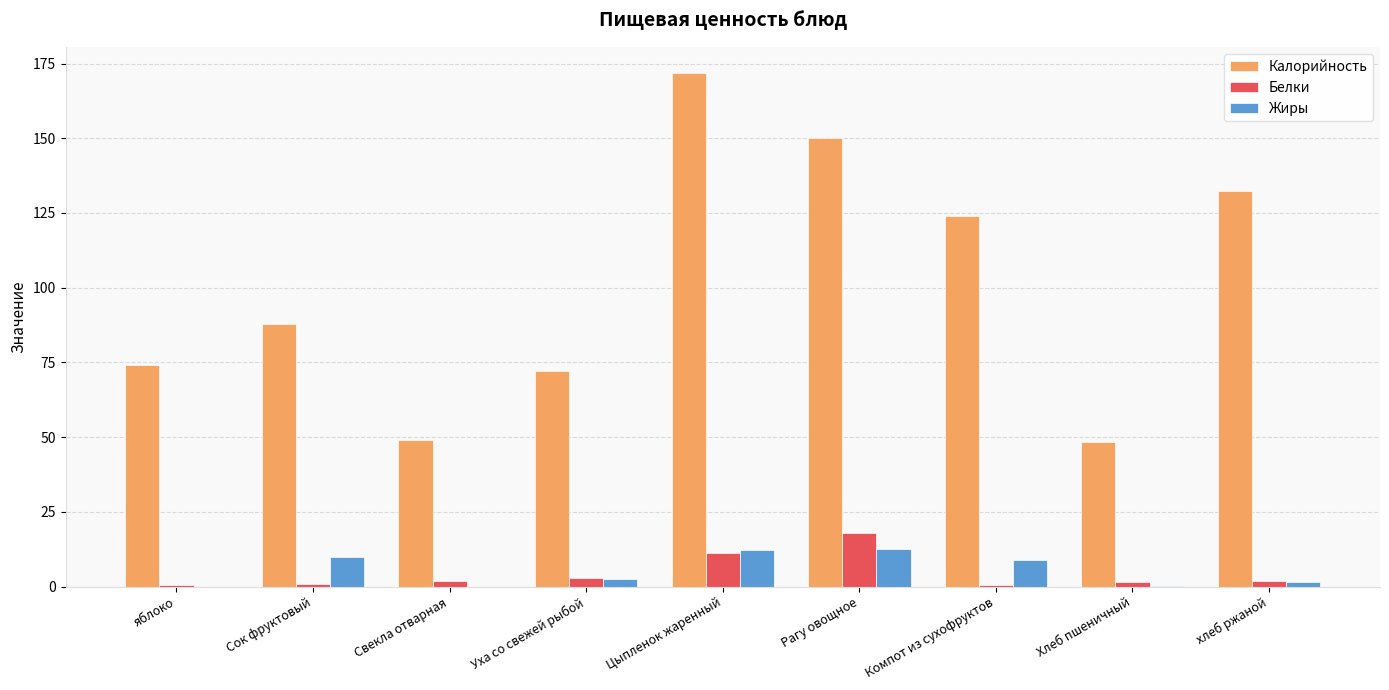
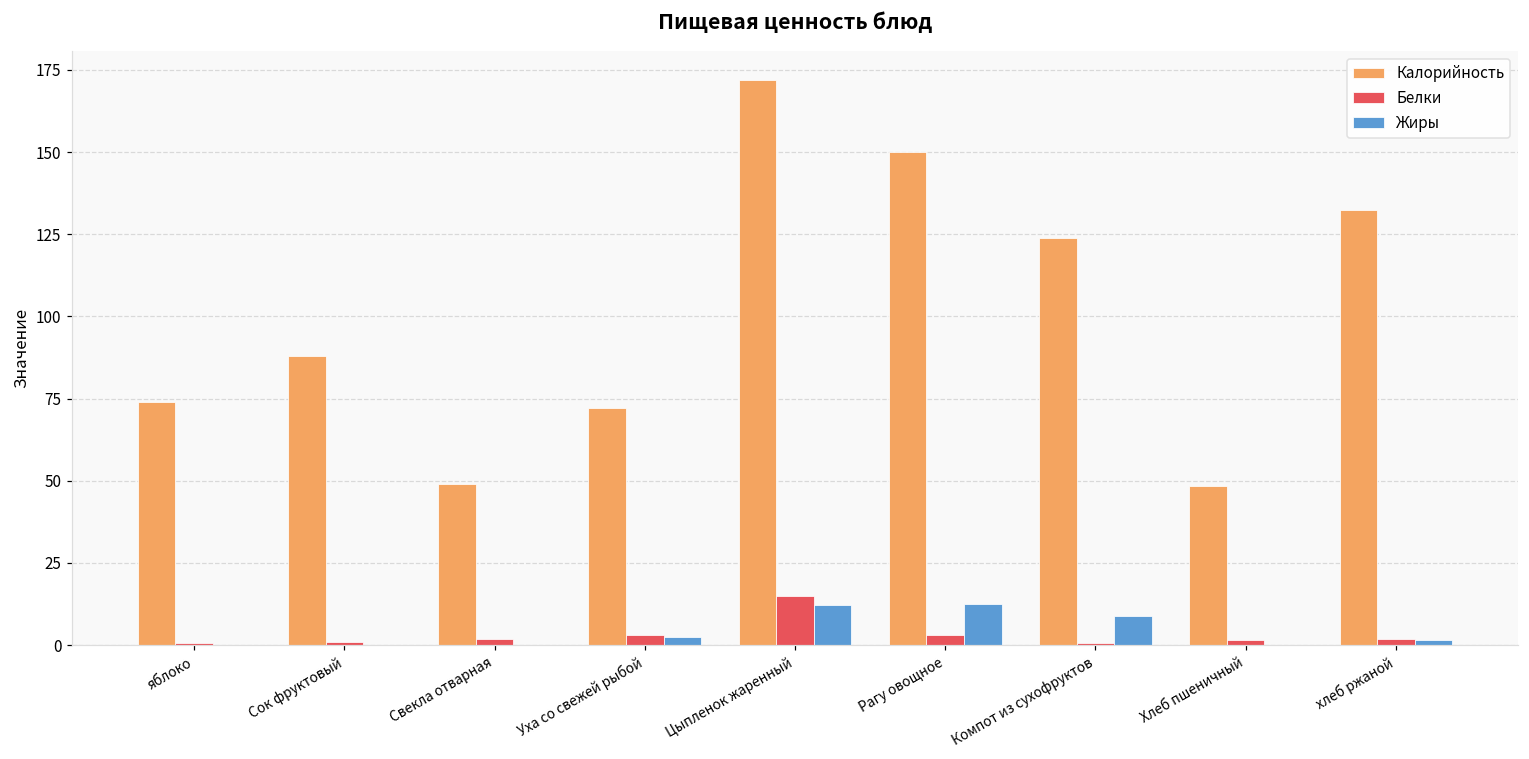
  {
    "Калорийность": {
      "яблоко": 74,
      "Сок фруктовый": 88,
      "Свекла отварная": 49,
      "Уха со свежей рыбой": 72,
      "Цыпленок жаренный": 172,
      "Рагу овощное": 150,
      "Компот из сухофруктов": 124,
      "Хлеб пшеничный": 48,
      "хлеб ржаной": 132
    },
    "Белки": {
      "Сок фруктовый": 1,
      "Свекла отварная": 2,
      "Уха со свежей рыбой": 3,
-     "Цыпленок жаренный": 11,
-     "Рагу овощное": 18,
+     "Цыпленок жаренный": 15,
+     "Рагу овощное": 3,
      "Хлеб пшеничный": 2,
      "хлеб ржаной": 2
    },
    "Жиры": {
      "яблоко": 0,
-     "Сок фруктовый": 10,
+     "Сок фруктовый": 0,
      "Свекла отварная": 0,
      "Уха со свежей рыбой": 3,
      "Цыпленок жаренный": 12,
      "Рагу овощное": 12,
      "Компот из сухофруктов": 9,
      "хлеб ржаной": 1
    }
  }
